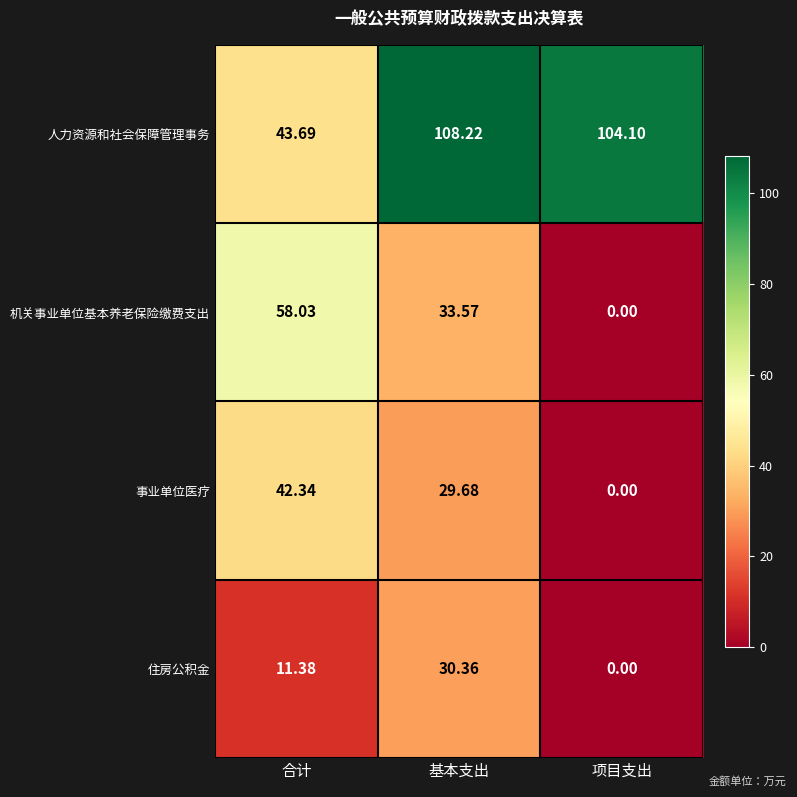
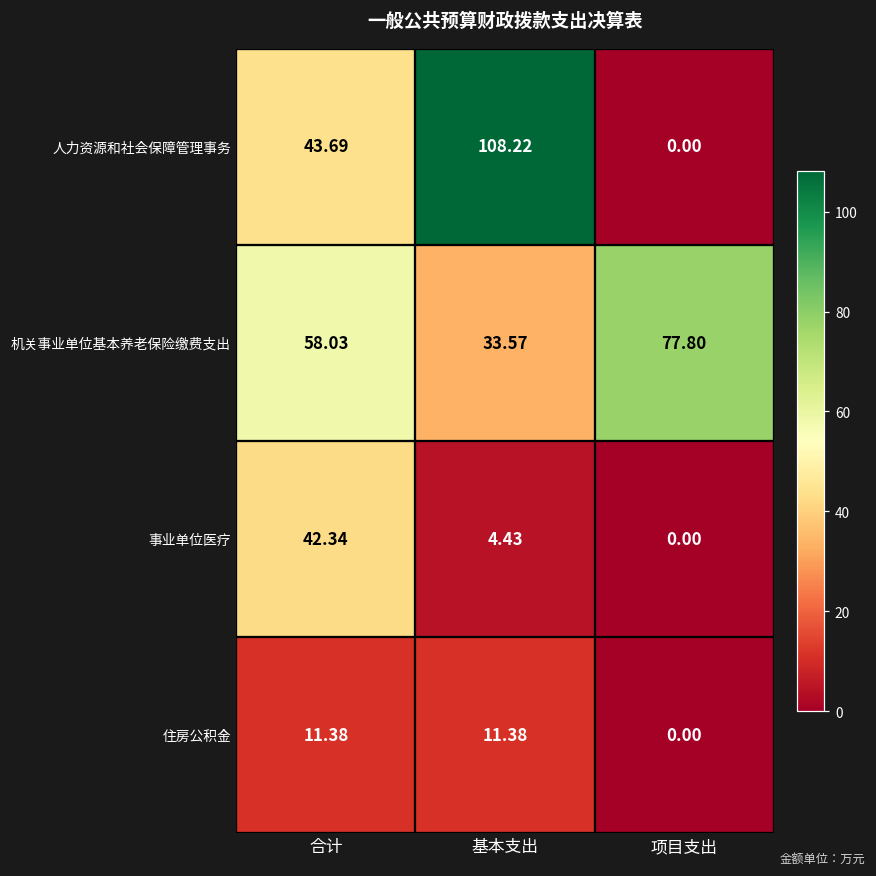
  {
    "人力资源和社会保障管理事务": {
      "合计": 43.69,
      "基本支出": 108.22,
-     "项目支出": 104.10
+     "项目支出": 0.00
    },
    "机关事业单位基本养老保险缴费支出": {
      "合计": 58.03,
      "基本支出": 33.57,
-     "项目支出": 0.00
+     "项目支出": 77.80
    },
    "事业单位医疗": {
      "合计": 42.34,
-     "基本支出": 29.68,
+     "基本支出": 4.43,
      "项目支出": 0.00
    },
    "住房公积金": {
      "合计": 11.38,
-     "基本支出": 30.36,
+     "基本支出": 11.38,
      "项目支出": 0.00
    }
  }
